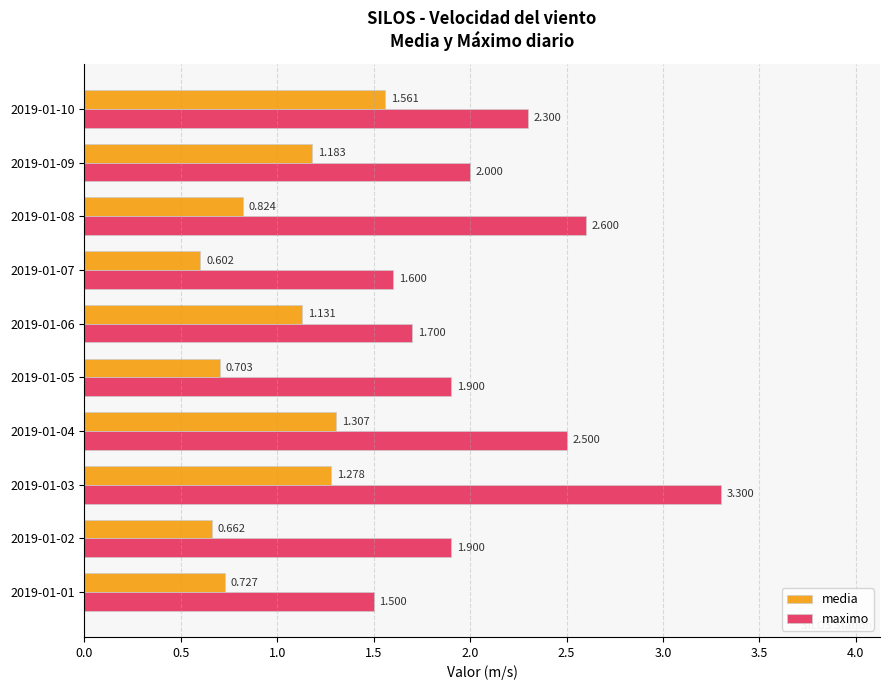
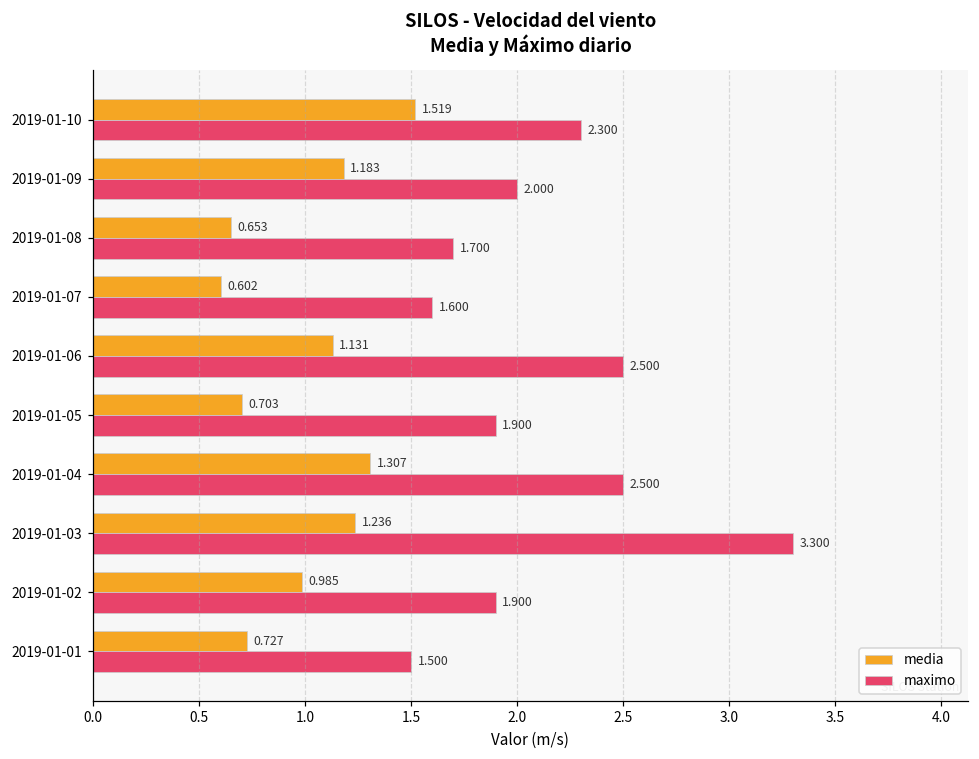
  {
    "media": {
-     "2019-01-10": 1.561,
+     "2019-01-10": 1.519,
      "2019-01-09": 1.183,
-     "2019-01-08": 0.824,
+     "2019-01-08": 0.653,
      "2019-01-07": 0.602,
      "2019-01-06": 1.131,
      "2019-01-05": 0.703,
      "2019-01-04": 1.307,
-     "2019-01-03": 1.278,
-     "2019-01-02": 0.662,
+     "2019-01-03": 1.236,
+     "2019-01-02": 0.985,
      "2019-01-01": 0.727
    },
    "maximo": {
      "2019-01-10": 2.300,
      "2019-01-09": 2.000,
-     "2019-01-08": 2.600,
+     "2019-01-08": 1.700,
      "2019-01-07": 1.600,
-     "2019-01-06": 1.700,
+     "2019-01-06": 2.500,
      "2019-01-05": 1.900,
      "2019-01-04": 2.500,
      "2019-01-03": 3.300,
      "2019-01-02": 1.900,
      "2019-01-01": 1.500
    }
  }
